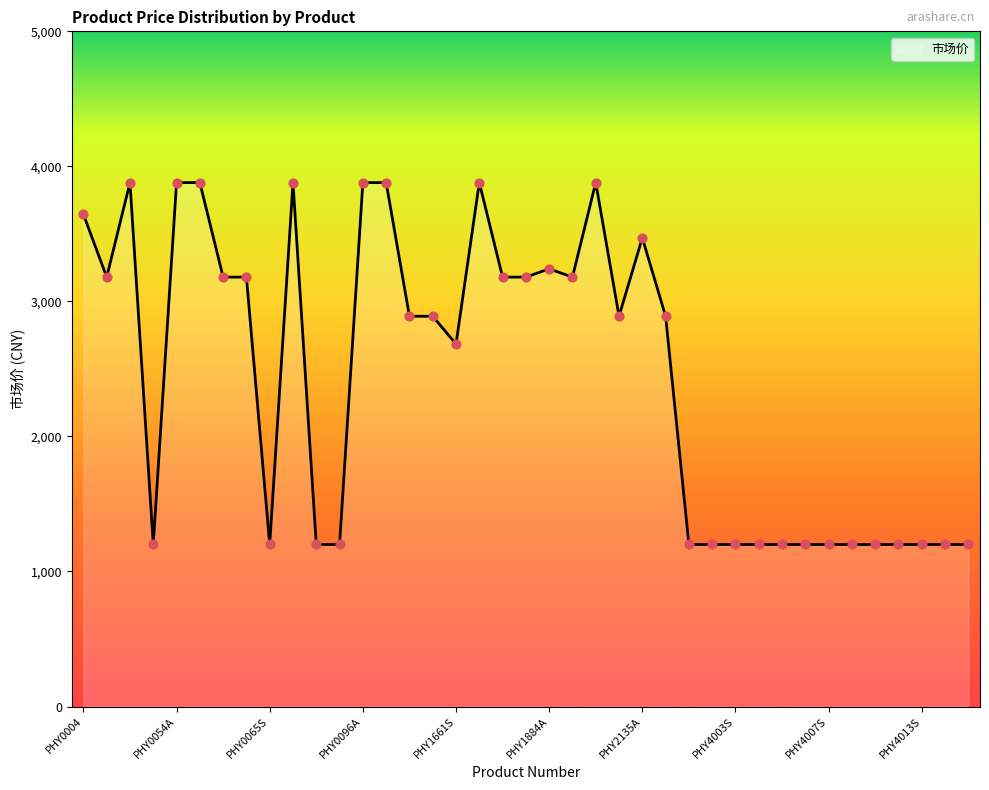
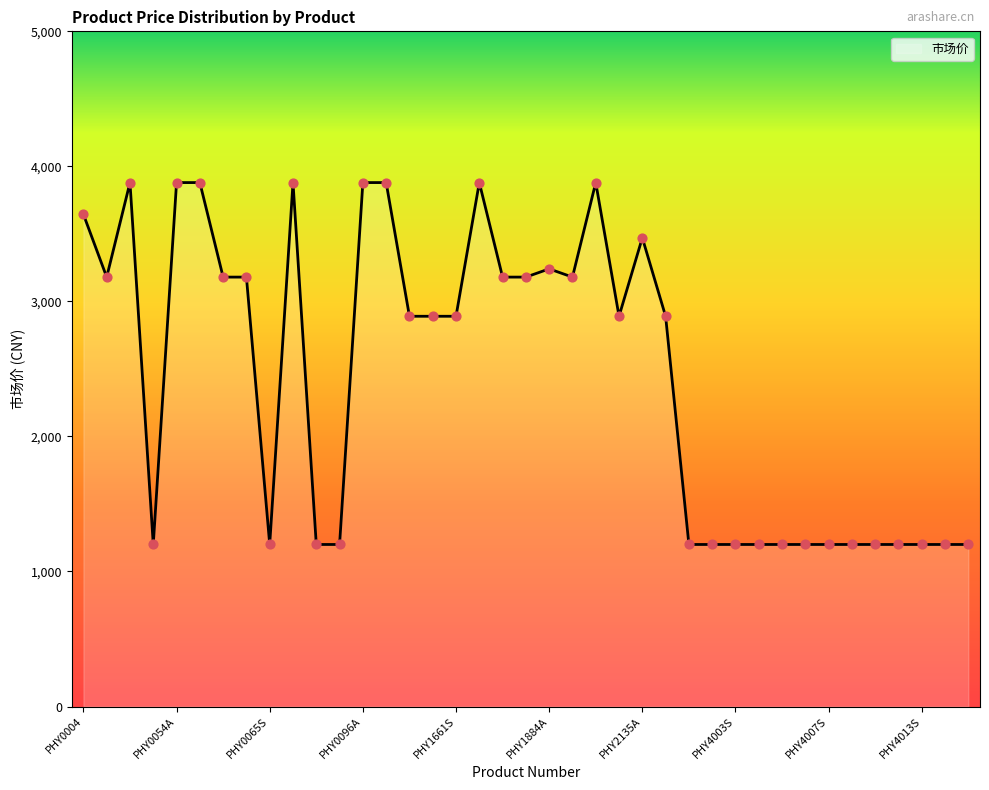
  {
    "PHY0004": "3,650",
    "PHY0054A": "3,880",
    "PHY0065S": "1,200",
    "PHY0096A": "3,880",
-   "PHY1661S": "2,680",
+   "PHY1661S": "2,890",
    "PHY1884A": "3,240",
    "PHY2135A": "3,470",
    "PHY4003S": "1,200",
    "PHY4007S": "1,200",
    "PHY4013S": "1,200"
  }
